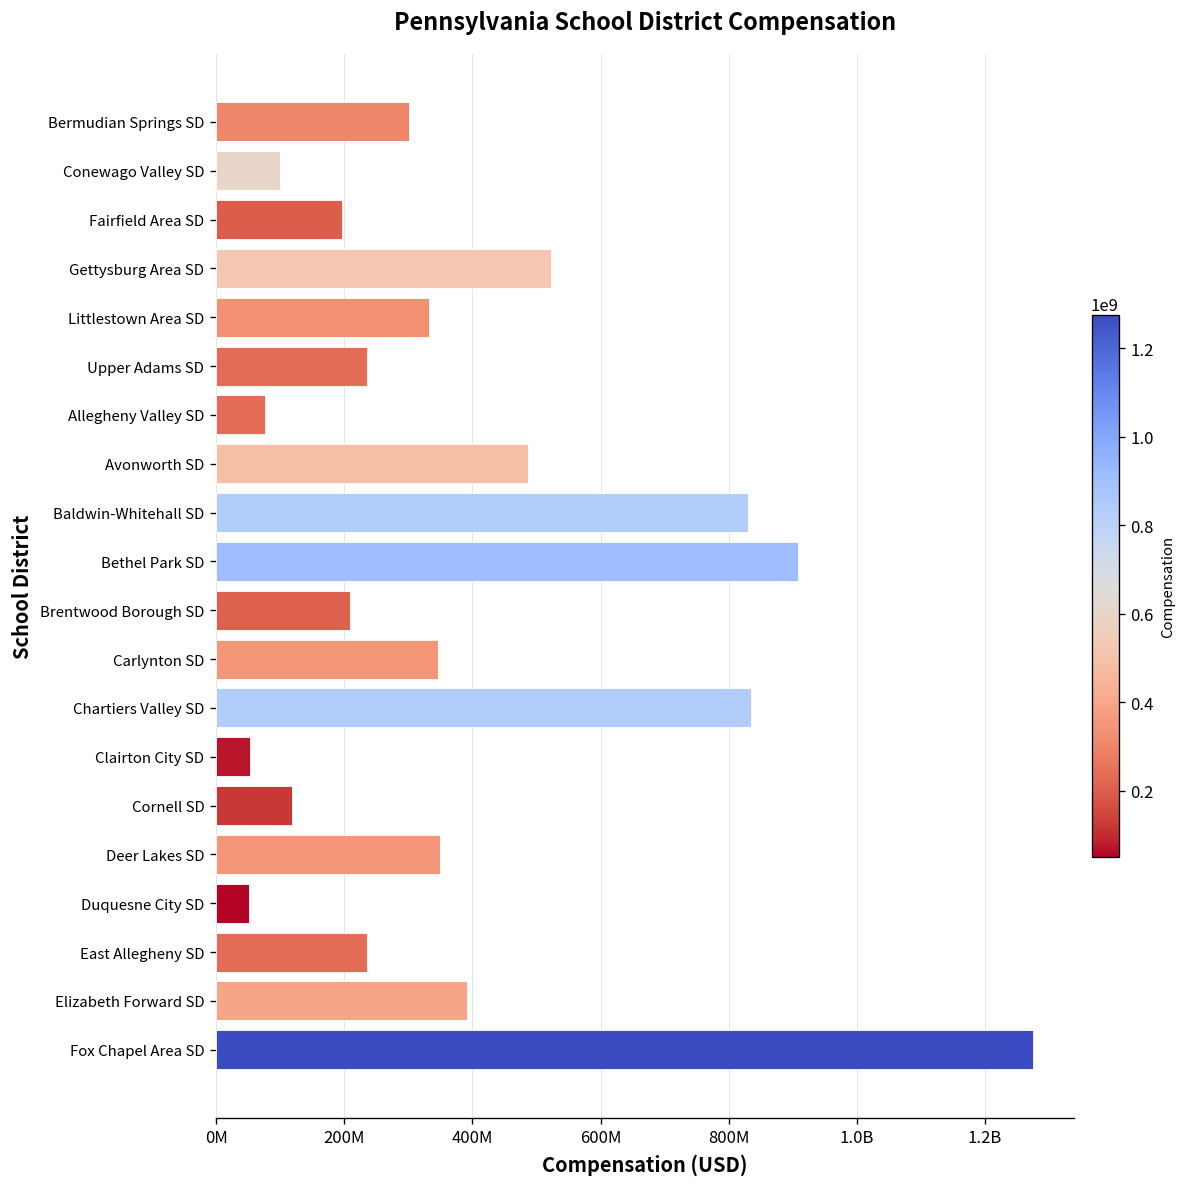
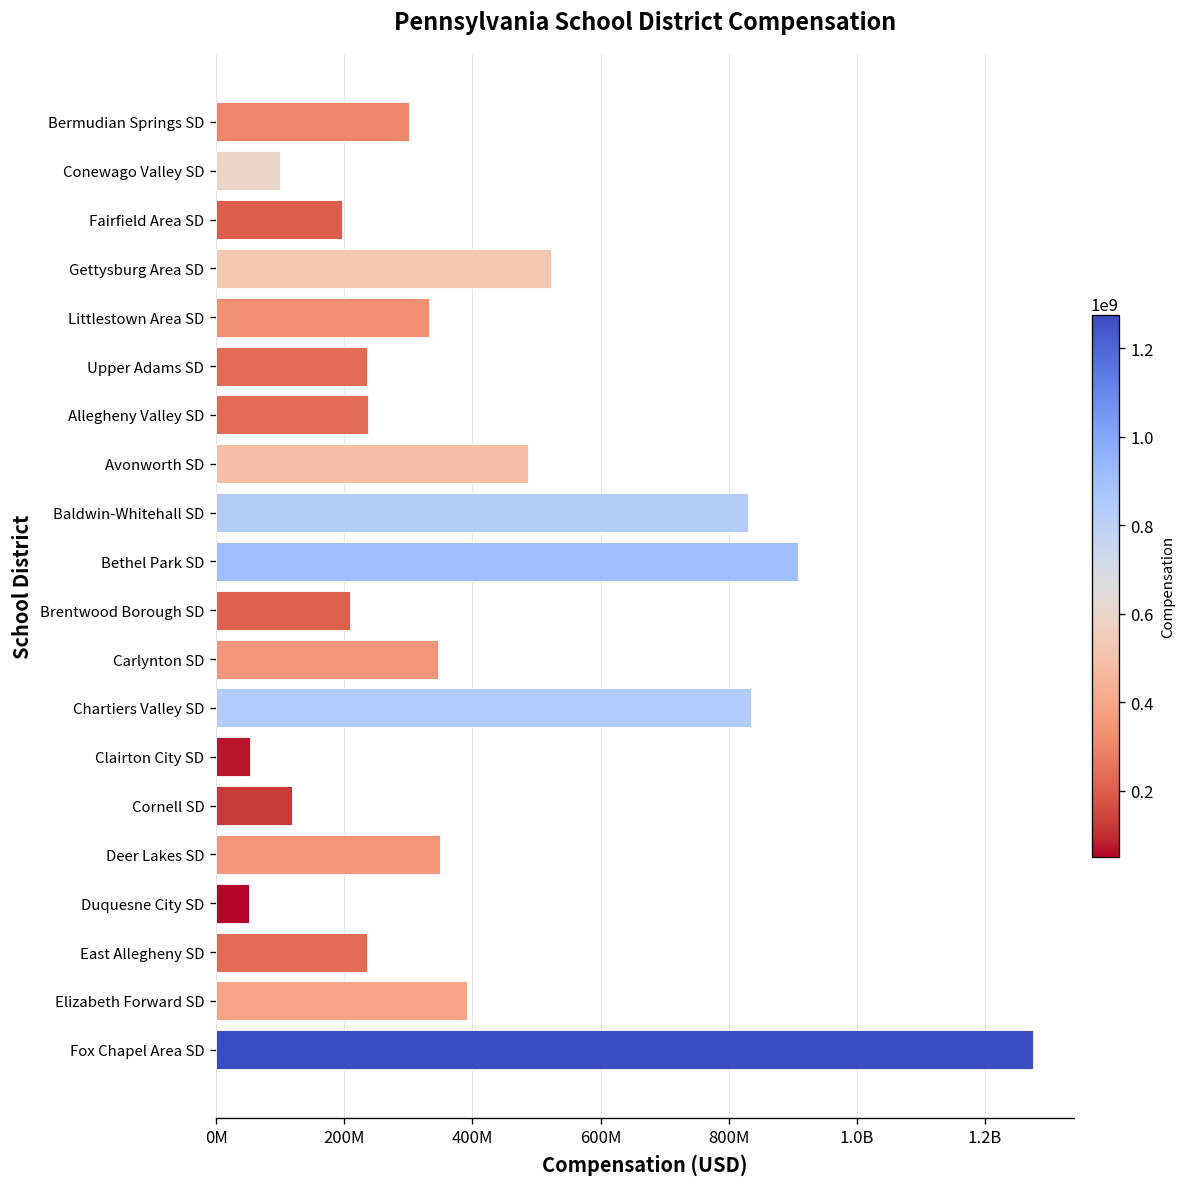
  {
    "Bermudian Springs SD": 300000000,
    "Conewago Valley SD": 100000000,
    "Fairfield Area SD": 200000000,
    "Gettysburg Area SD": 520000000,
    "Littlestown Area SD": 330000000,
    "Upper Adams SD": 240000000,
-   "Allegheny Valley SD": 80000000,
+   "Allegheny Valley SD": 240000000,
    "Avonworth SD": 490000000,
    "Baldwin-Whitehall SD": 830000000,
    "Bethel Park SD": 910000000,
    "Brentwood Borough SD": 210000000,
    "Carlynton SD": 350000000,
    "Chartiers Valley SD": 840000000,
    "Clairton City SD": 50000000,
    "Cornell SD": 120000000,
    "Deer Lakes SD": 350000000,
    "Duquesne City SD": 50000000,
    "East Allegheny SD": 230000000,
    "Elizabeth Forward SD": 390000000,
    "Fox Chapel Area SD": 1270000000
  }
